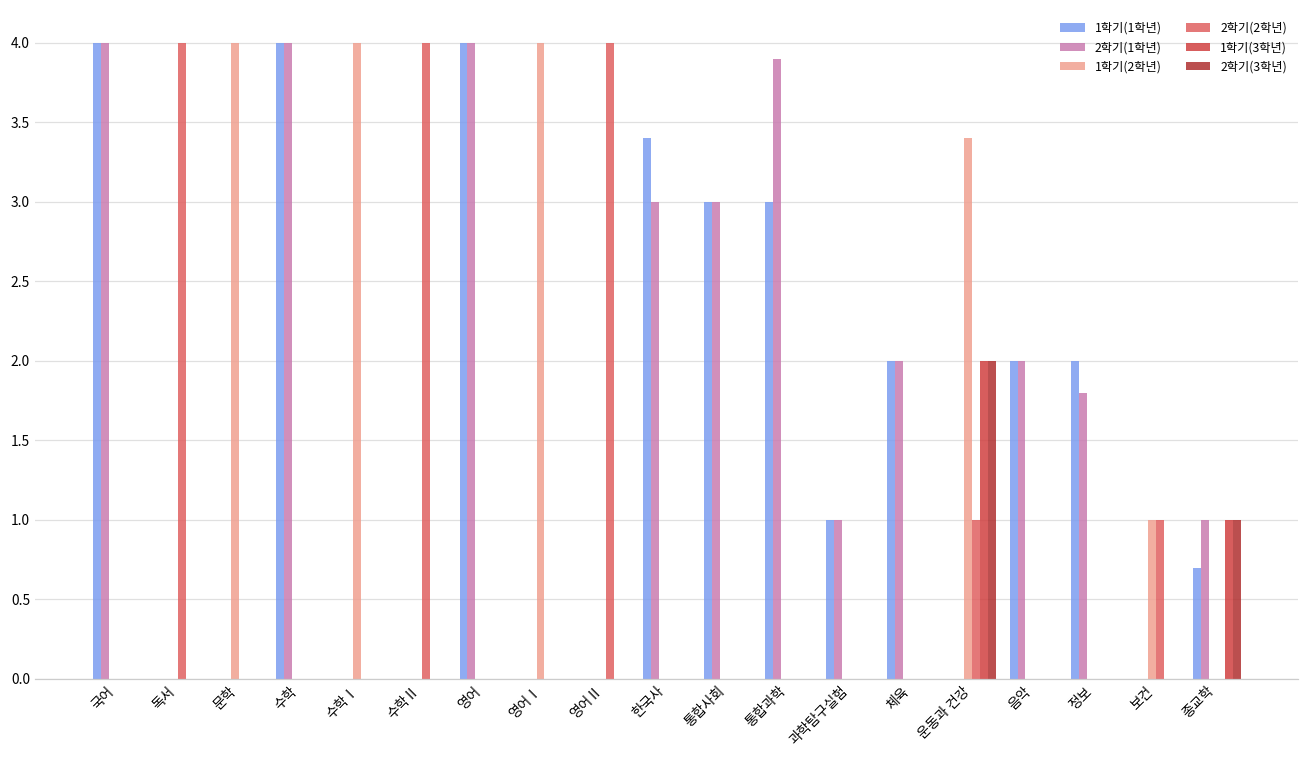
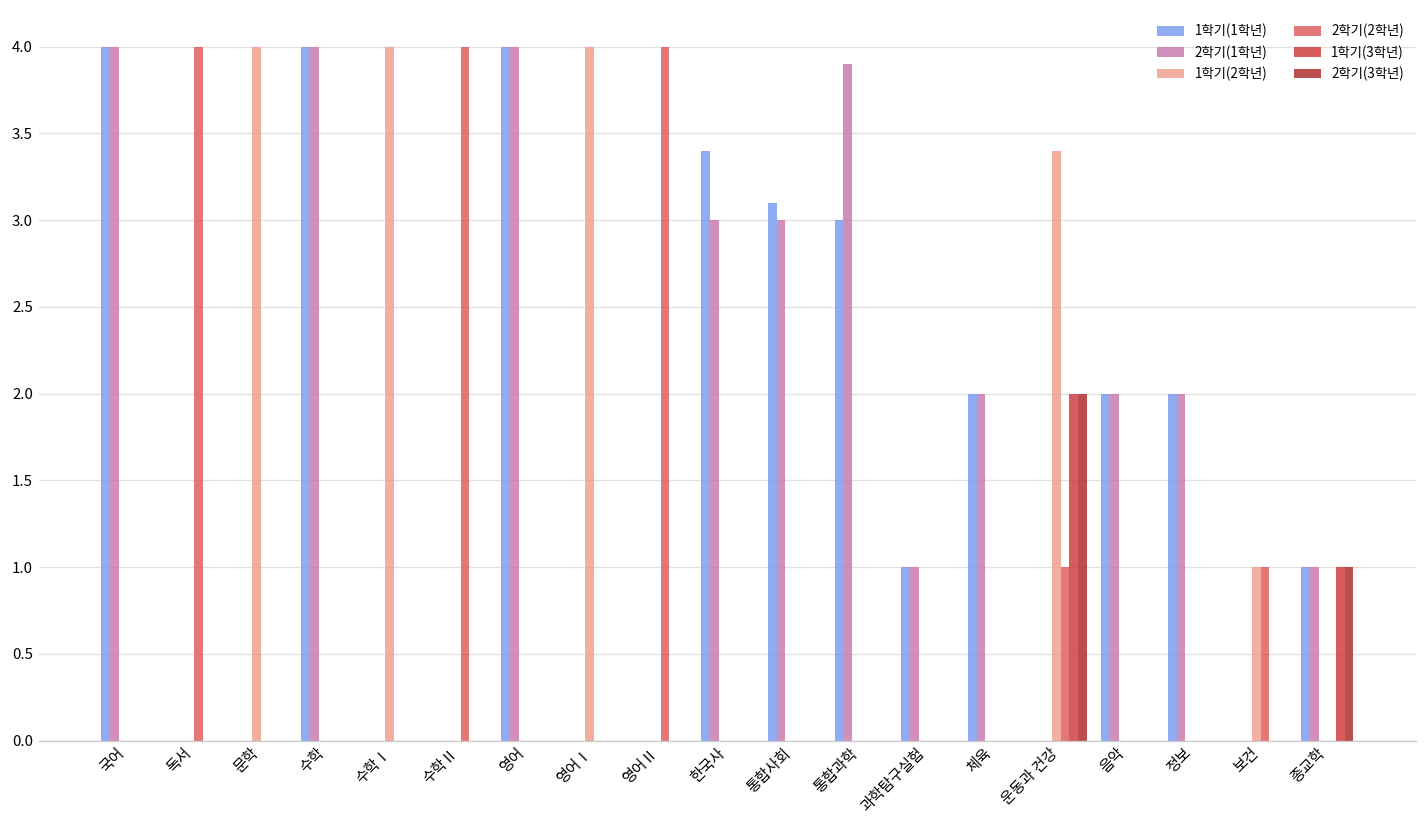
  {
    "1학기(1학년)": {
      "국어": 4.0,
      "독서": 0.0,
      "문학": 0.0,
      "수학": 4.0,
      "수학Ⅰ": 0.0,
      "수학Ⅱ": 0.0,
      "영어": 4.0,
      "영어Ⅰ": 0.0,
      "영어Ⅱ": 0.0,
      "한국사": 3.4,
-     "통합사회": 3.0,
+     "통합사회": 3.1,
      "통합과학": 3.0,
      "과학탐구실험": 1.0,
      "체육": 2.0,
      "운동과 건강": 0.0,
      "음악": 2.0,
      "정보": 2.0,
      "보건": 0.0,
-     "종교학": 0.7
+     "종교학": 1.0
    },
    "2학기(1학년)": {
      "국어": 4.0,
      "독서": 0.0,
      "문학": 0.0,
      "수학": 4.0,
      "수학Ⅰ": 0.0,
      "수학Ⅱ": 0.0,
      "영어": 4.0,
      "영어Ⅰ": 0.0,
      "영어Ⅱ": 0.0,
      "한국사": 3.0,
      "통합사회": 3.0,
      "통합과학": 3.9,
      "과학탐구실험": 1.0,
      "체육": 2.0,
      "운동과 건강": 0.0,
      "음악": 2.0,
-     "정보": 1.8,
+     "정보": 2.0,
      "보건": 0.0,
      "종교학": 1.0
    },
    "1학기(2학년)": {
      "국어": 0.0,
      "독서": 0.0,
      "문학": 4.0,
      "수학": 0.0,
      "수학Ⅰ": 4.0,
      "수학Ⅱ": 0.0,
      "영어": 0.0,
      "영어Ⅰ": 4.0,
      "영어Ⅱ": 0.0,
      "한국사": 0.0,
      "통합사회": 0.0,
      "통합과학": 0.0,
      "과학탐구실험": 0.0,
      "체육": 0.0,
      "운동과 건강": 3.4,
      "음악": 0.0,
      "정보": 0.0,
      "보건": 1.0,
      "종교학": 0.0
    }
  }
